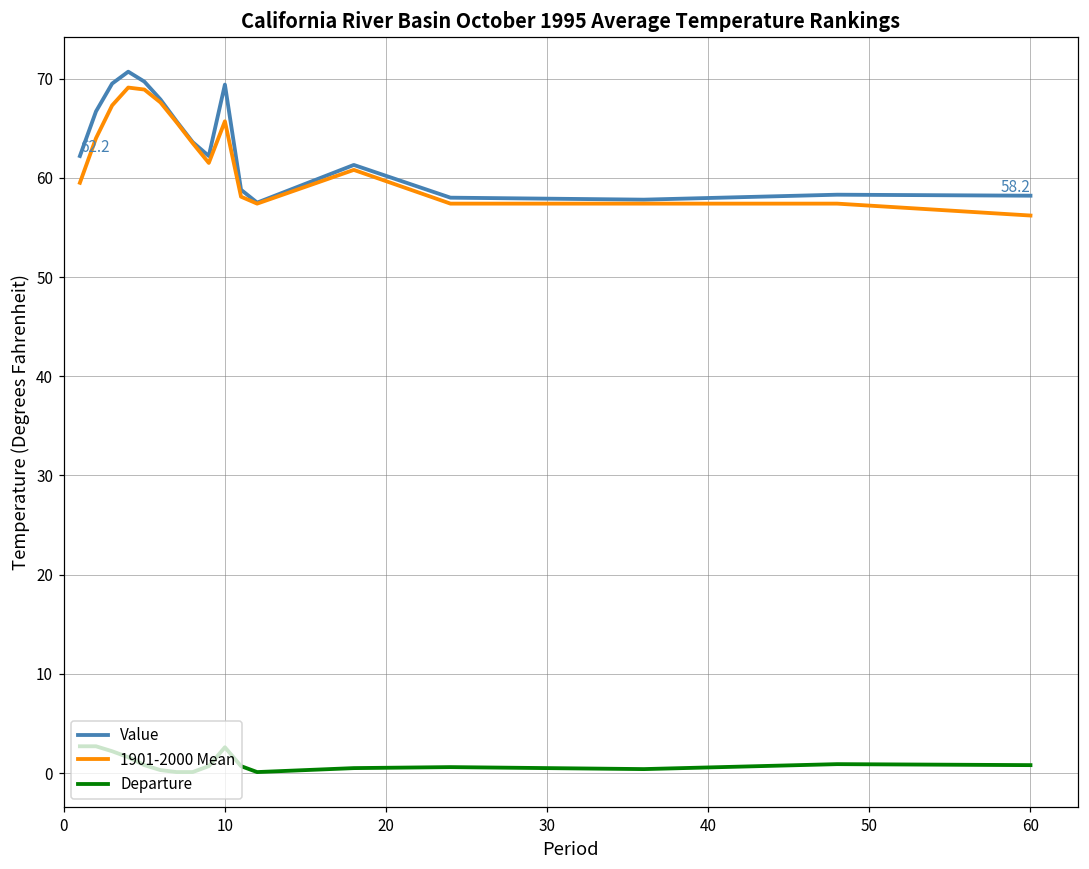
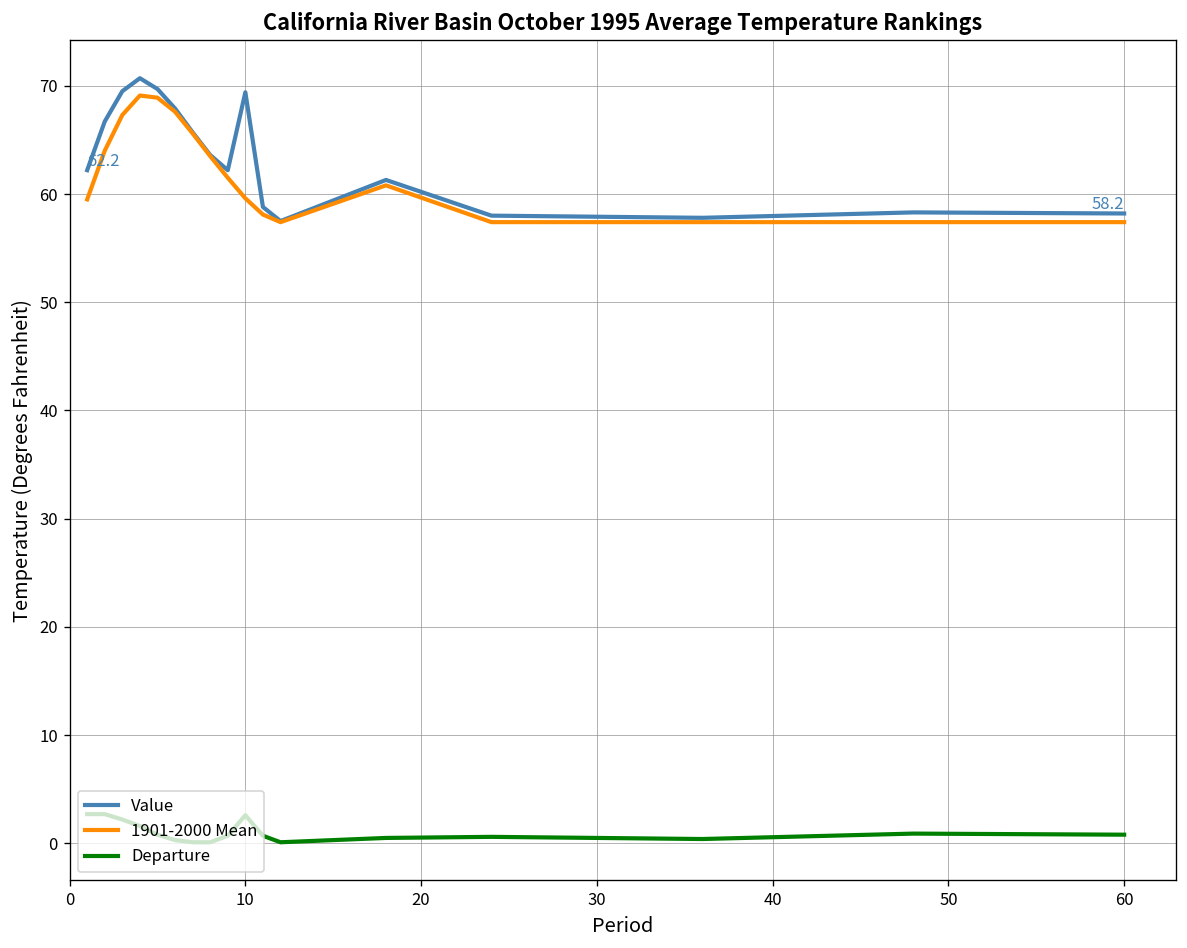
  {
    "Value": {
      "60": 58.2
    },
    "1901-2000 Mean": {
-     "10": 66,
-     "60": 56
+     "10": 60,
+     "60": 57
    },
    "Departure": {
      "60": 1
    }
  }
